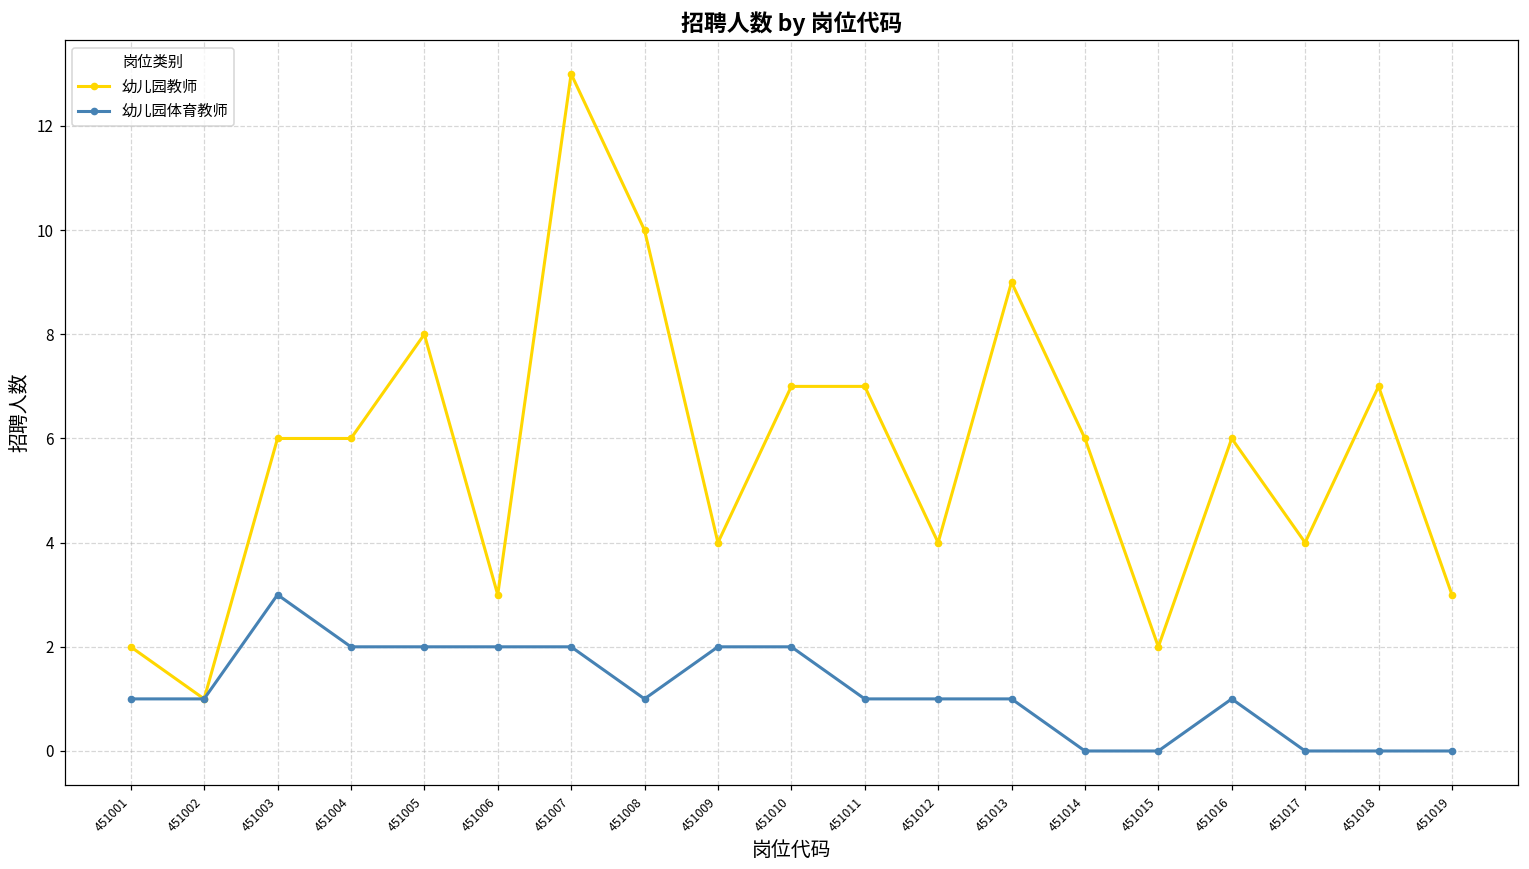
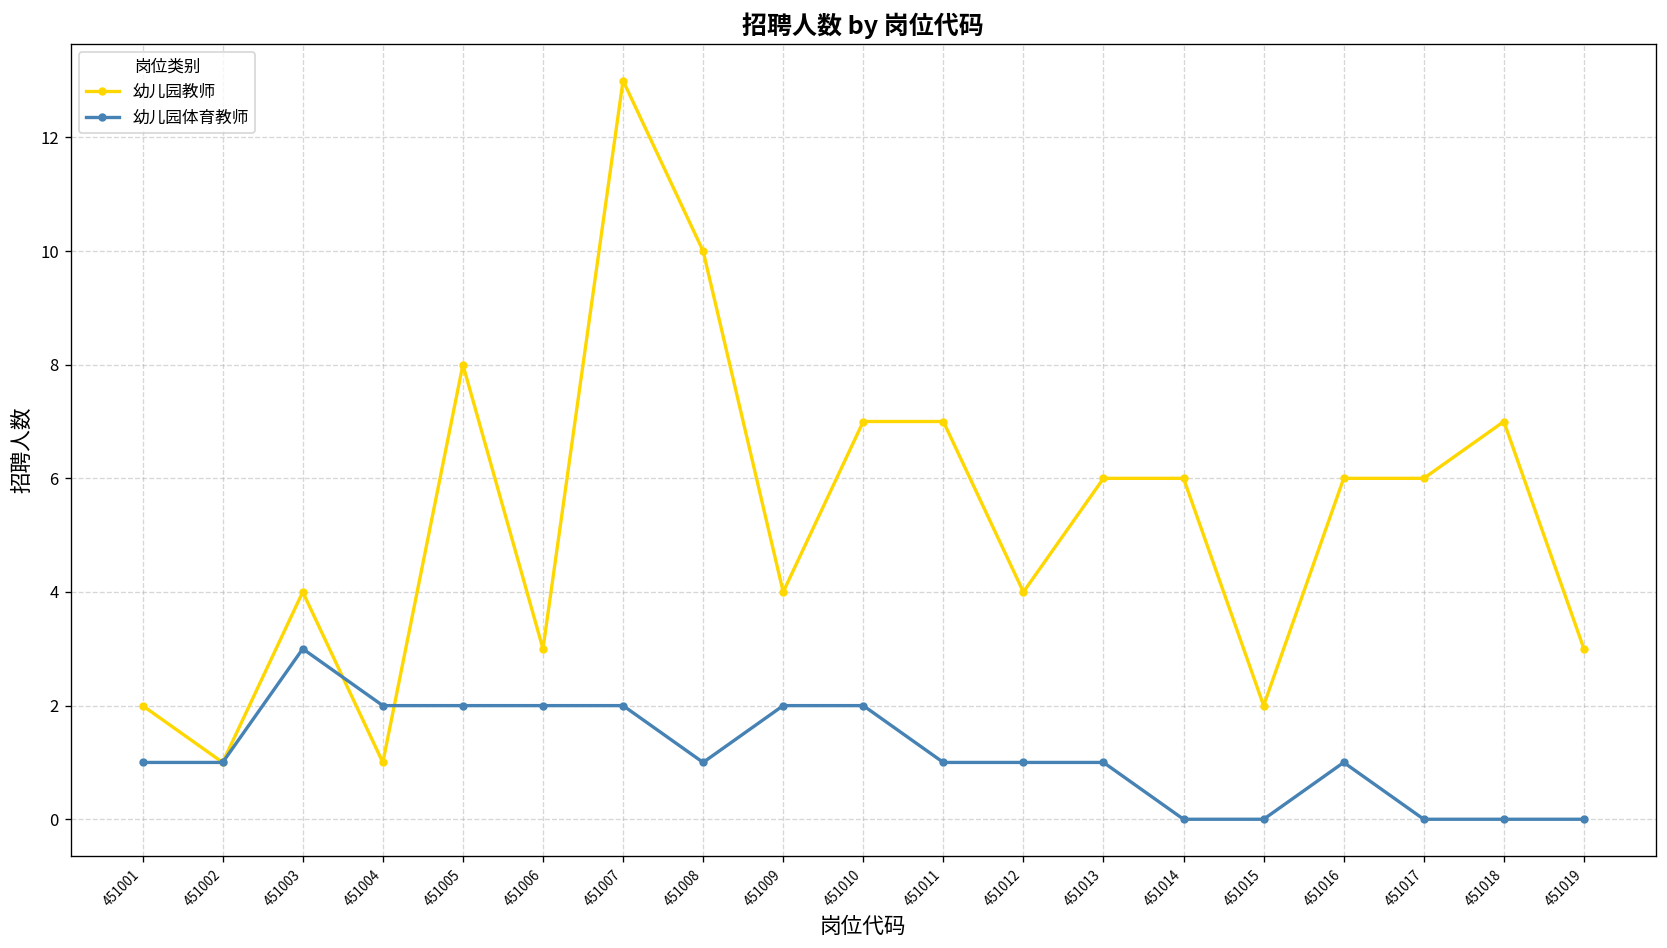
  {
    "幼儿园教师": {
      "451001": 2,
-     "451003": 6,
-     "451004": 6,
+     "451003": 4,
+     "451004": 1,
      "451005": 8,
      "451006": 3,
      "451007": 13,
      "451008": 10,
      "451009": 4,
      "451010": 7,
      "451011": 7,
      "451012": 4,
-     "451013": 9,
+     "451013": 6,
      "451014": 6,
      "451015": 2,
      "451016": 6,
-     "451017": 4,
+     "451017": 6,
      "451018": 7,
      "451019": 3
    },
    "幼儿园体育教师": {
      "451001": 1,
      "451003": 3,
      "451004": 2,
      "451005": 2,
      "451006": 2,
      "451007": 2,
      "451008": 1,
      "451009": 2,
      "451010": 2,
      "451011": 1,
      "451012": 1,
      "451013": 1,
      "451014": 0,
      "451015": 0,
      "451016": 1,
      "451017": 0,
      "451018": 0,
      "451019": 0
    }
  }
